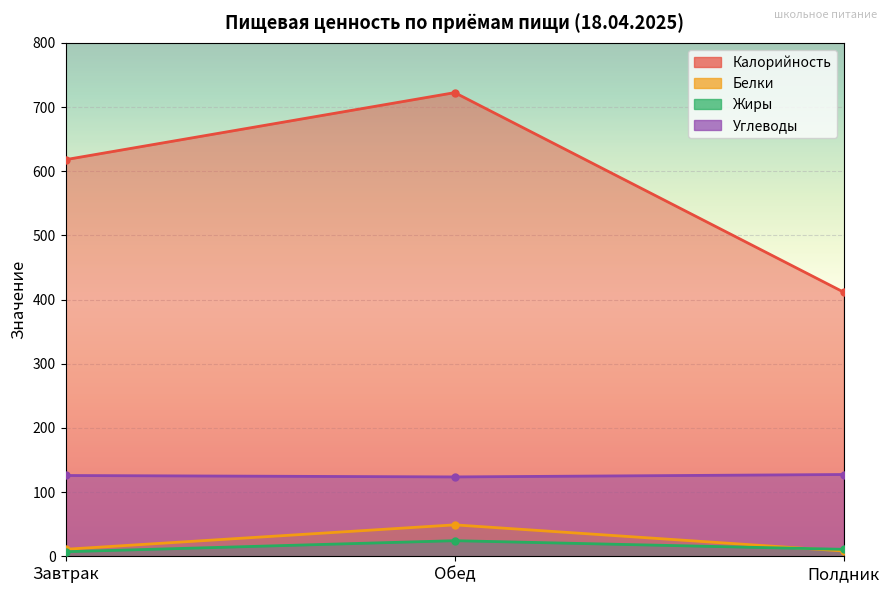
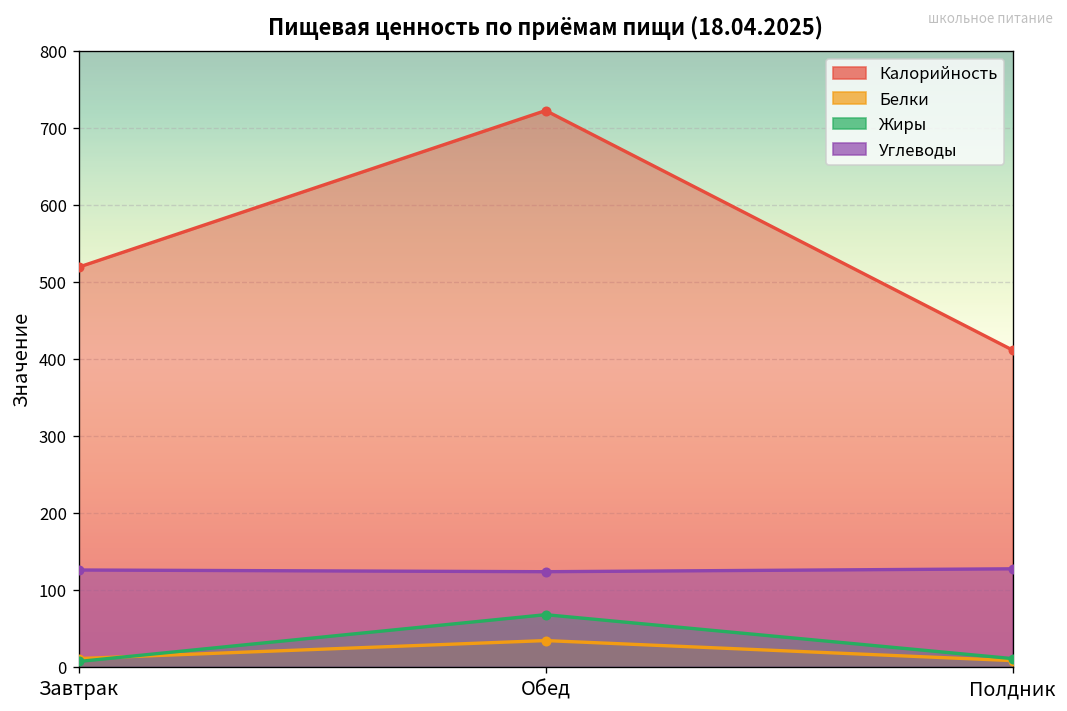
  {
    "Калорийность": {
-     "Завтрак": 620,
+     "Завтрак": 520,
      "Обед": 720,
      "Полдник": 410
    },
    "Белки": {
-     "Обед": 50
+     "Обед": 30
    },
    "Жиры": {
-     "Обед": 20
+     "Обед": 70
    },
    "Углеводы": {
      "Завтрак": 130,
      "Обед": 120,
      "Полдник": 130
    }
  }
